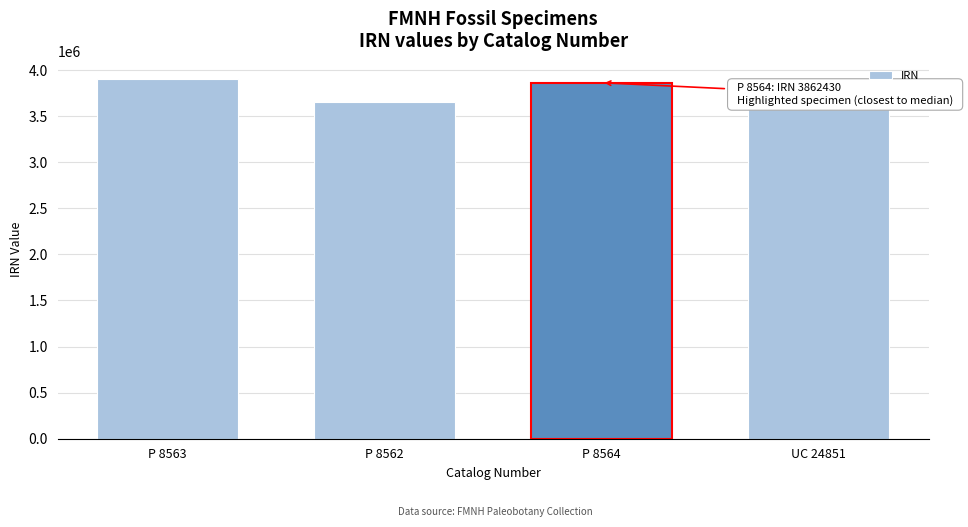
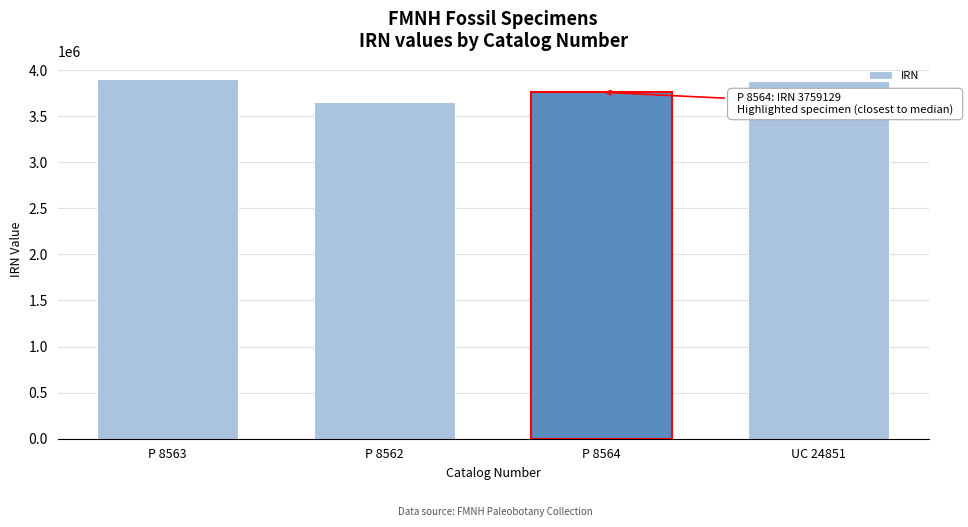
  {
-   "P 8564": 3862430
+   "P 8564": 3759129
  }
